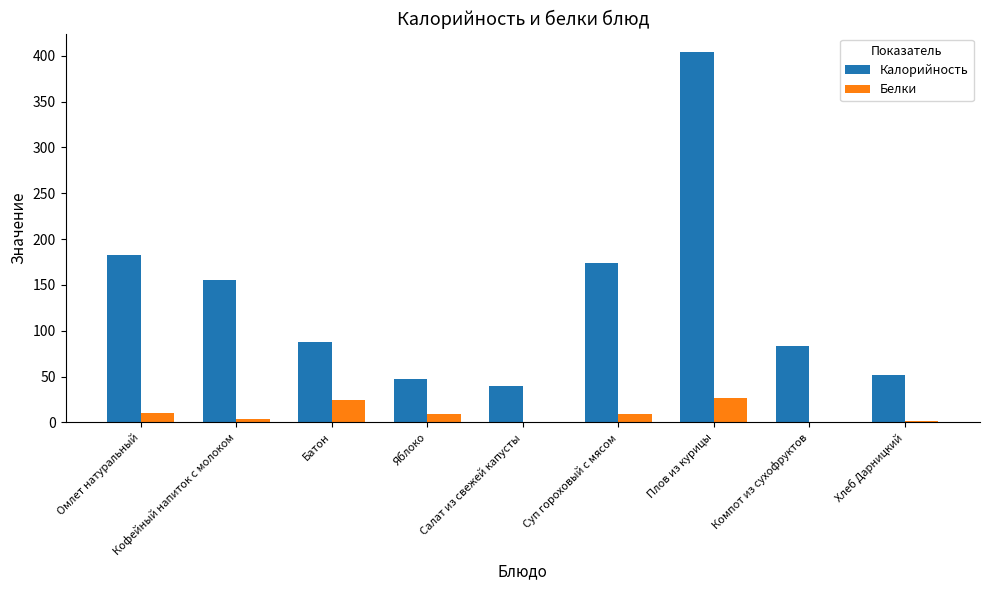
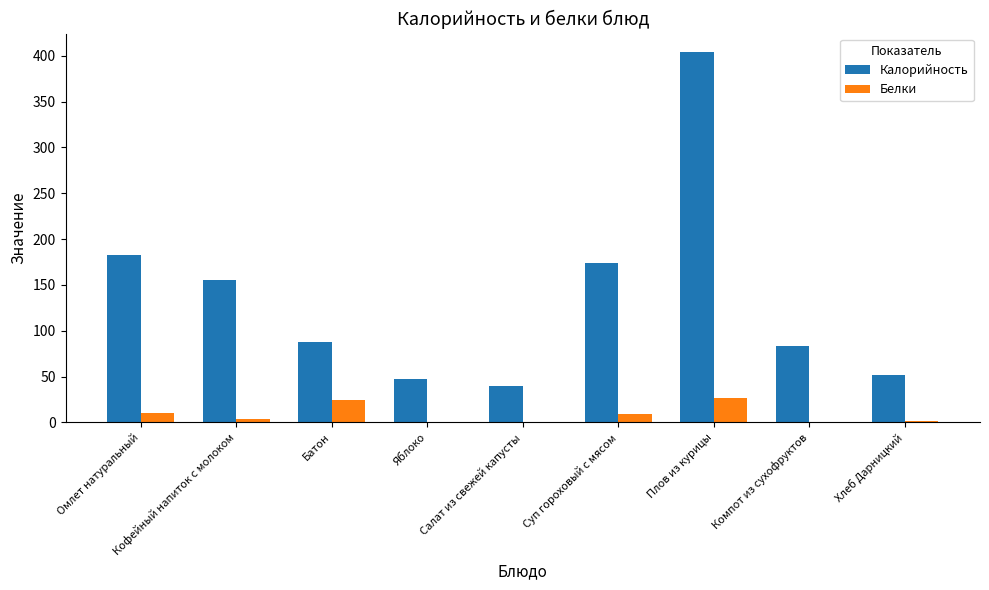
  {
    "Калорийность": {
      "Омлет натуральный": 180,
      "Кофейный напиток с молоком": 160,
      "Батон": 90,
      "Яблоко": 50,
      "Салат из свежей капусты": 40,
      "Суп гороховый с мясом": 170,
      "Плов из курицы": 400,
      "Компот из сухофруктов": 80,
      "Хлеб Дарницкий": 50
    },
    "Белки": {
      "Омлет натуральный": 10,
      "Кофейный напиток с молоком": 0,
      "Батон": 20,
-     "Яблоко": 10,
+     "Яблоко": 0,
      "Суп гороховый с мясом": 10,
      "Плов из курицы": 30,
      "Компот из сухофруктов": 0
    }
  }
